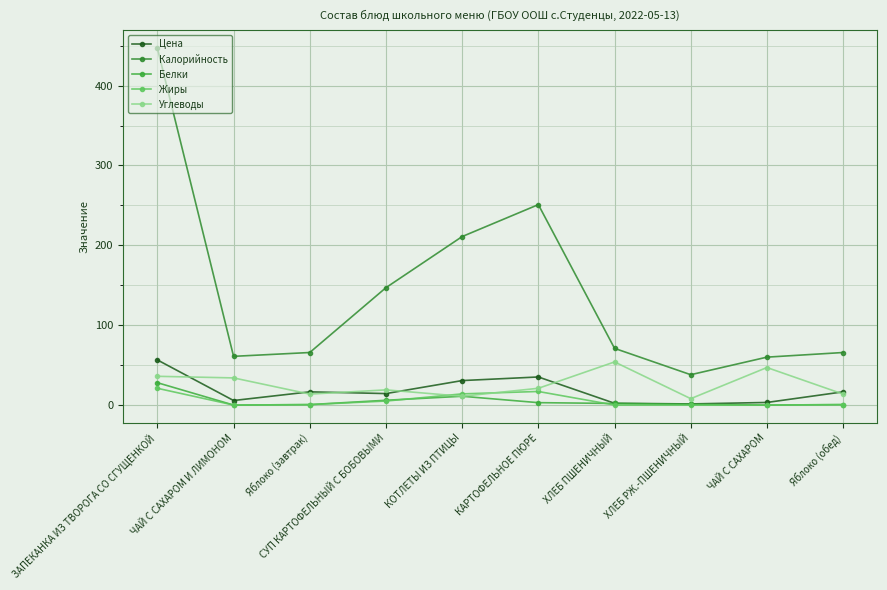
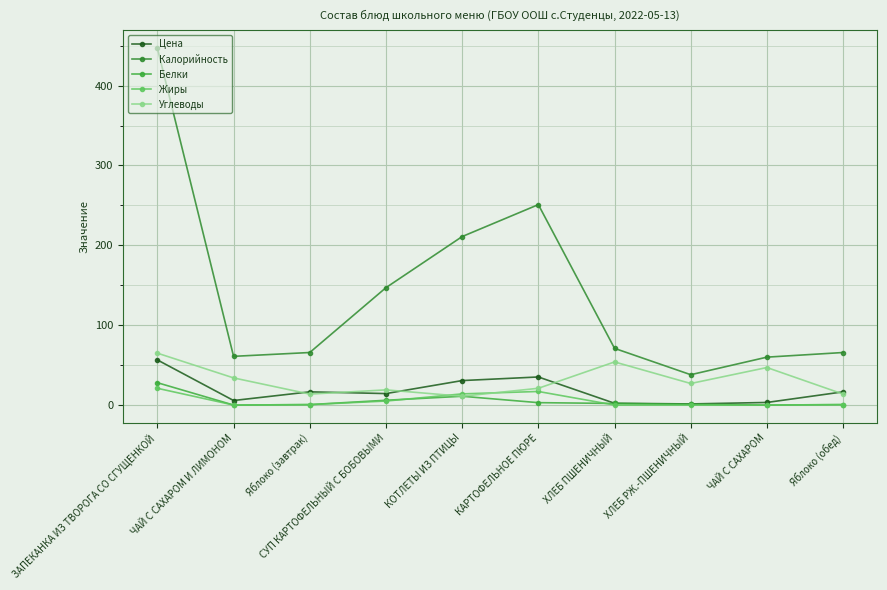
  {
    "Углеводы": {
-     "ЗАПЕКАНКА ИЗ ТВОРОГА СО СГУЩЕНКОЙ": 40,
+     "ЗАПЕКАНКА ИЗ ТВОРОГА СО СГУЩЕНКОЙ": 70,
      "ЧАЙ С САХАРОМ И ЛИМОНОМ": 30,
      "СУП КАРТОФЕЛЬНЫЙ С БОБОВЫМИ": 20,
      "КАРТОФЕЛЬНОЕ ПЮРЕ": 20,
      "ХЛЕБ ПШЕНИЧНЫЙ": 50,
-     "ХЛЕБ РЖ.-ПШЕНИЧНЫЙ": 10,
+     "ХЛЕБ РЖ.-ПШЕНИЧНЫЙ": 30,
      "ЧАЙ С САХАРОМ": 50
    }
  }
